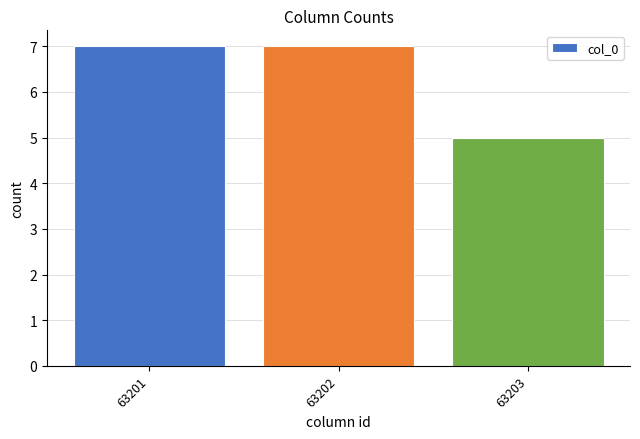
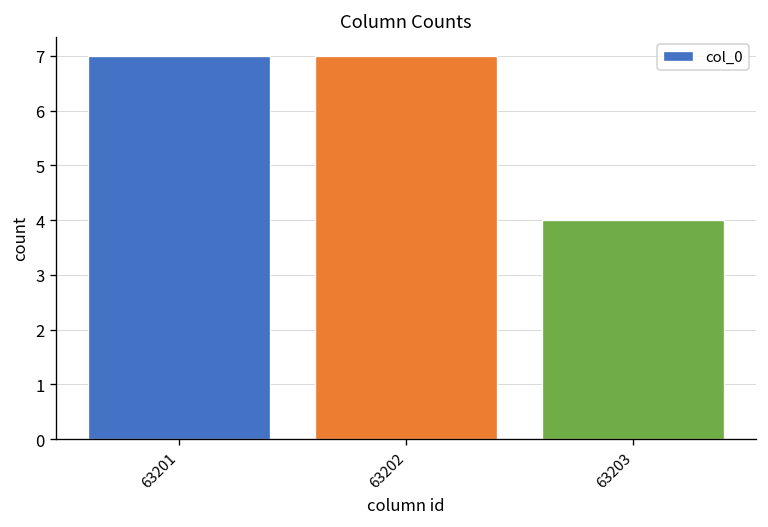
  {
    "63201": 7,
    "63202": 7,
-   "63203": 5
+   "63203": 4
  }
